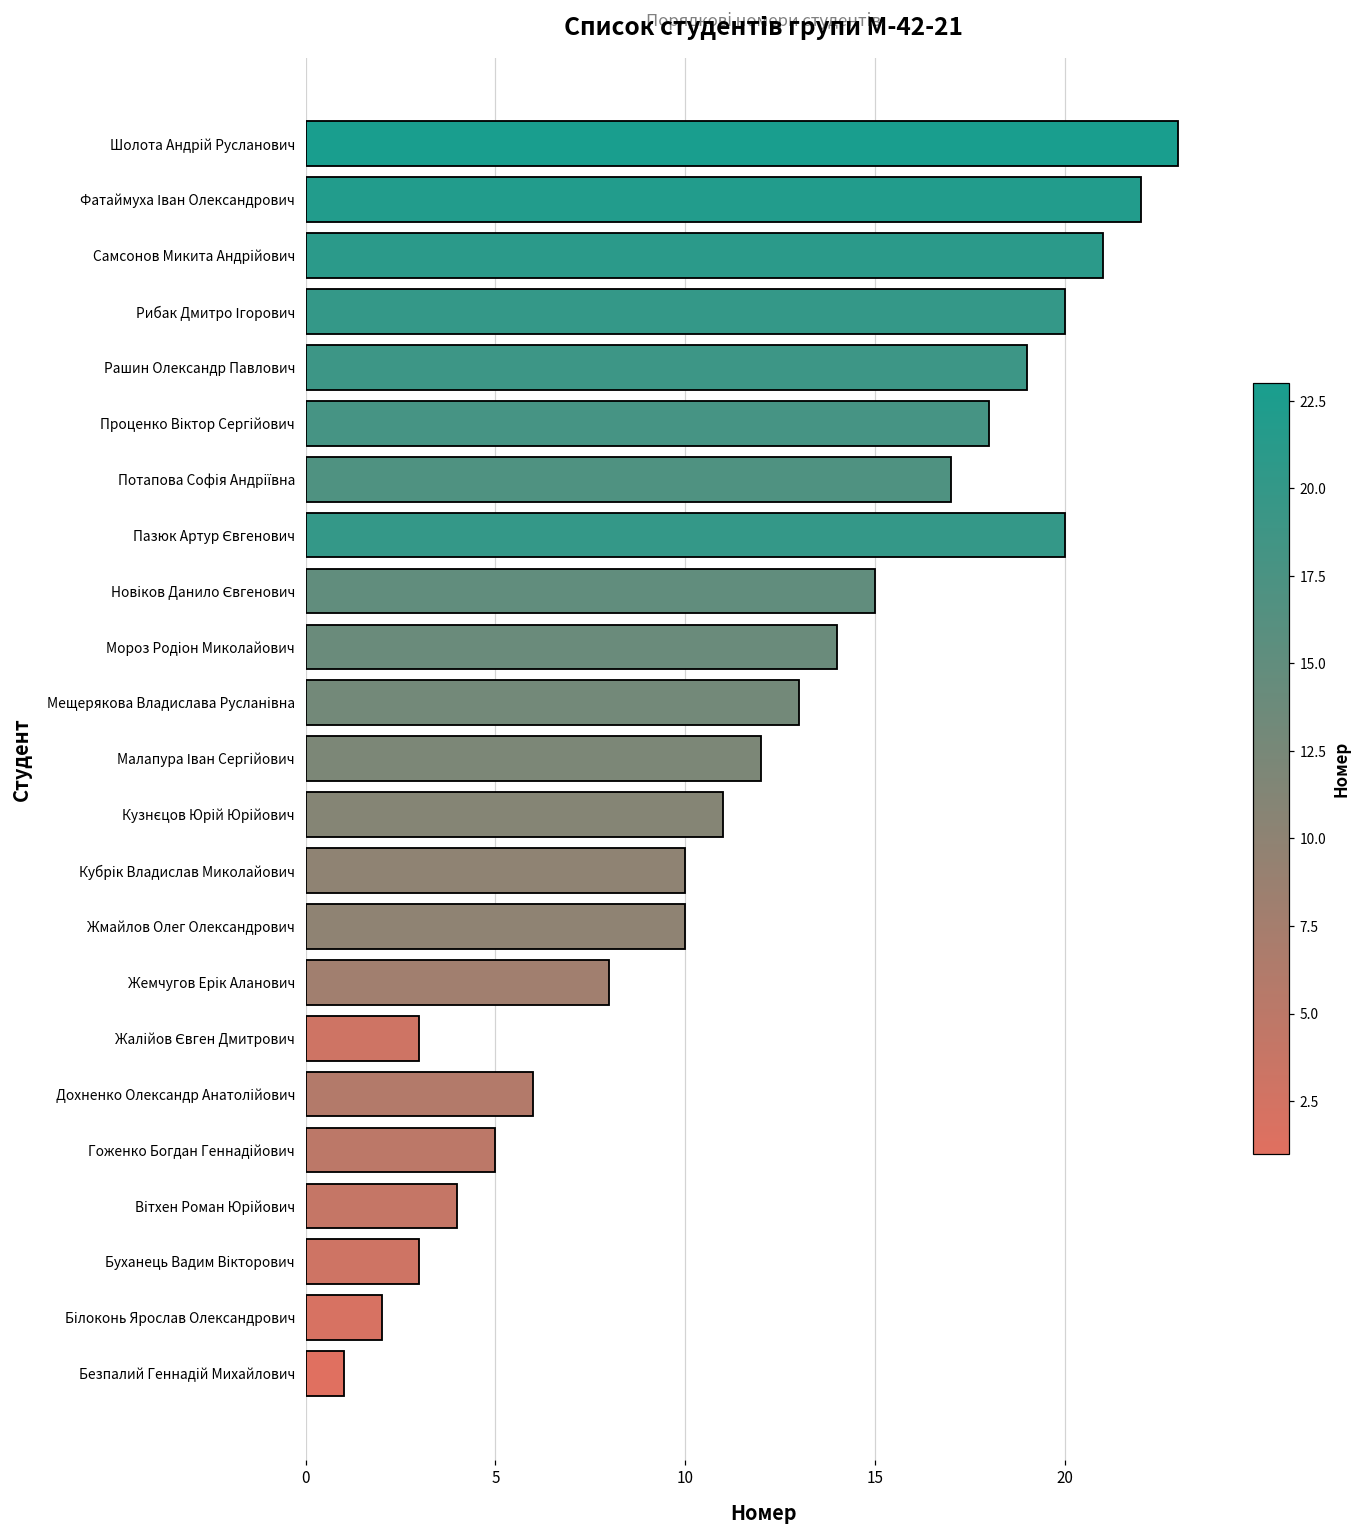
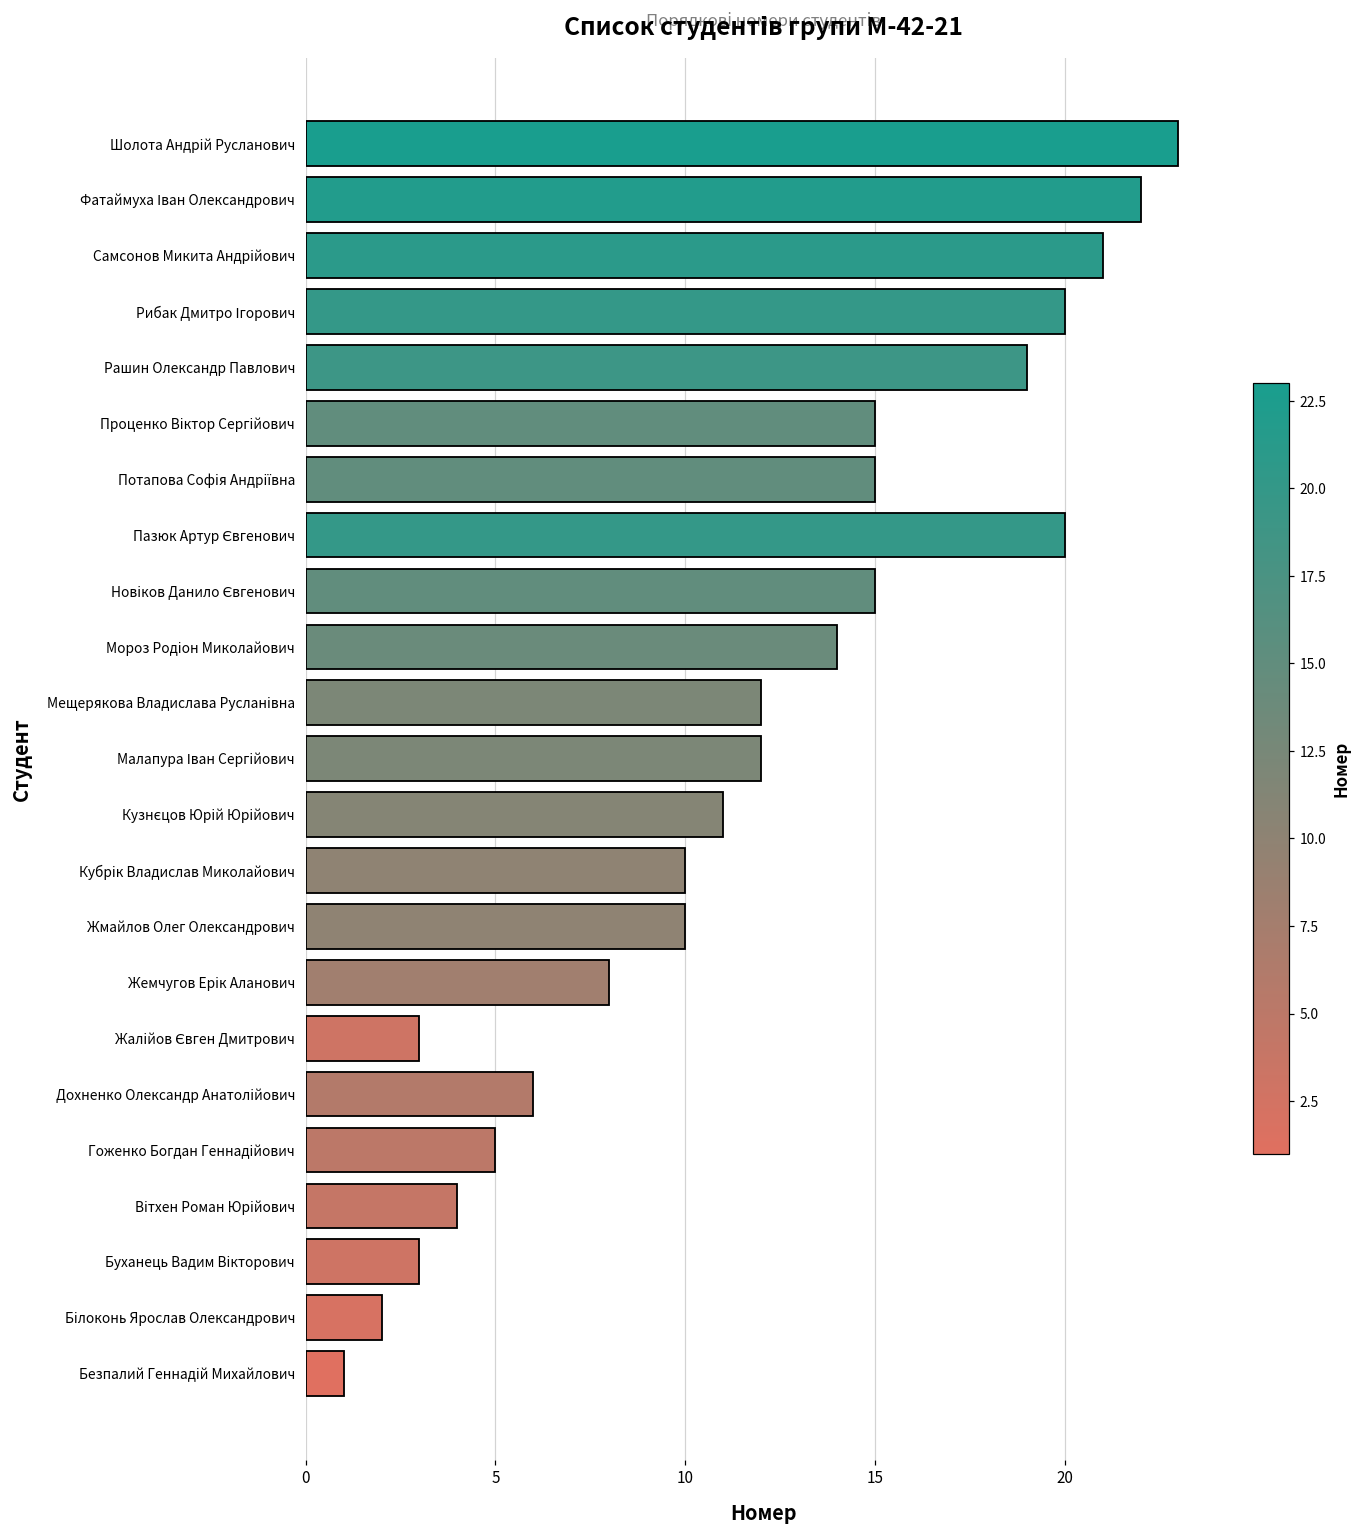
  {
    "Шолота Андрій Русланович": 23,
    "Фатаймуха Іван Олександрович": 22,
    "Самсонов Микита Андрійович": 21,
    "Рибак Дмитро Ігорович": 20,
    "Рашин Олександр Павлович": 19,
-   "Проценко Віктор Сергійович": 18,
-   "Потапова Софія Андріївна": 17,
+   "Проценко Віктор Сергійович": 15,
+   "Потапова Софія Андріївна": 15,
    "Пазюк Артур Євгенович": 20,
    "Новіков Данило Євгенович": 15,
    "Мороз Родіон Миколайович": 14,
-   "Мещерякова Владислава Русланівна": 13,
+   "Мещерякова Владислава Русланівна": 12,
    "Малапура Іван Сергійович": 12,
    "Кузнєцов Юрій Юрійович": 11,
    "Кубрік Владислав Миколайович": 10,
    "Жмайлов Олег Олександрович": 10,
    "Жемчугов Ерік Аланович": 8,
    "Жалійов Євген Дмитрович": 3,
    "Дохненко Олександр Анатолійович": 6,
    "Гоженко Богдан Геннадійович": 5,
    "Вітхен Роман Юрійович": 4,
    "Буханець Вадим Вікторович": 3,
    "Білоконь Ярослав Олександрович": 2,
    "Безпалий Геннадій Михайлович": 1
  }
